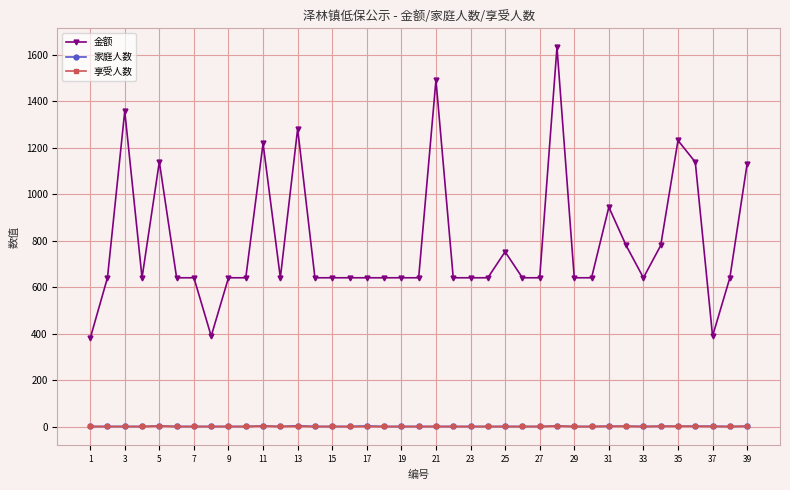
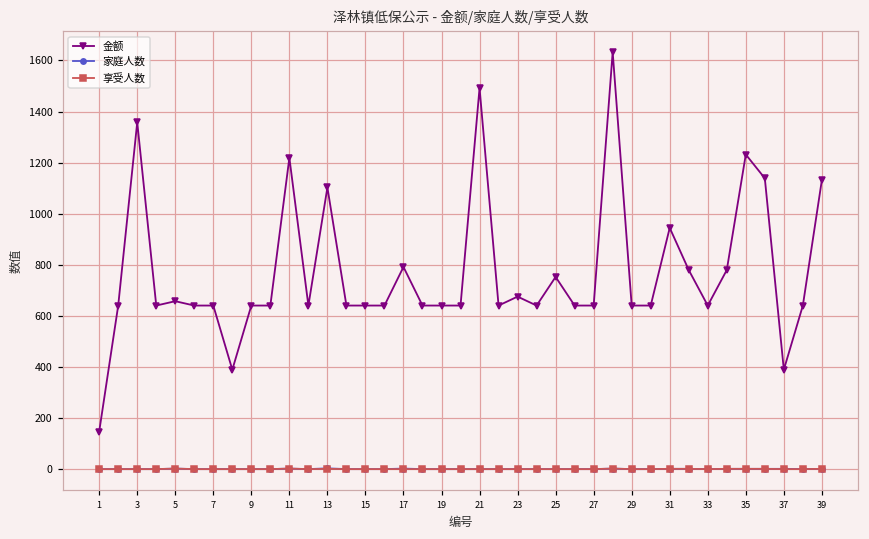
  {
    "金额": {
-     "1": 380,
+     "1": 150,
      "3": 1360,
-     "5": 1140,
+     "5": 660,
      "7": 640,
      "9": 640,
      "11": 1220,
-     "13": 1280,
+     "13": 1100,
      "15": 640,
-     "17": 640,
+     "17": 790,
      "19": 640,
      "21": 1490,
-     "23": 640,
+     "23": 680,
      "25": 750,
      "27": 640,
      "29": 640,
      "31": 950,
      "33": 640,
      "35": 1230,
      "37": 390,
      "39": 1130
    },
    "享受人数": {
      "1": 0,
      "3": 0,
      "5": 0,
      "7": 0,
      "9": 0,
      "11": 0,
      "13": 0,
      "15": 0,
      "17": 0,
      "19": 0,
      "21": 0,
      "23": 0,
      "25": 0,
      "27": 0,
      "29": 0,
      "31": 0,
      "33": 0,
      "35": 0,
      "37": 0,
      "39": 0
    }
  }
